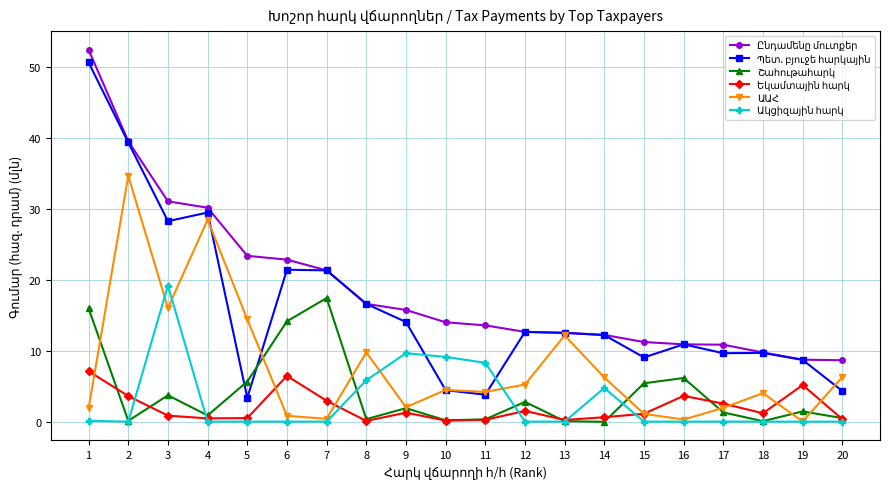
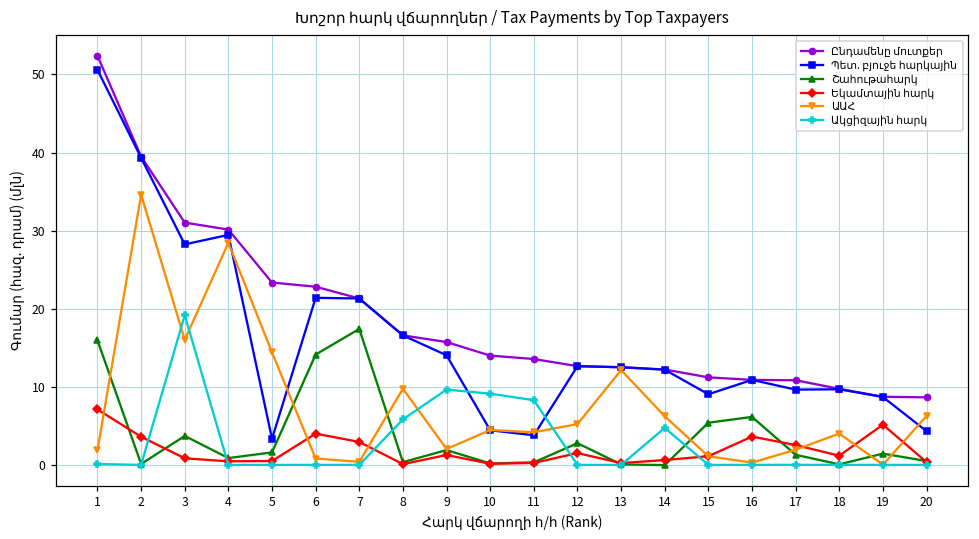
  {
    "Ընդամենը մուտքեր": {
      "1": 52,
      "3": 31,
      "4": 30,
      "5": 23,
      "6": 23,
      "9": 16,
      "10": 14,
      "11": 14,
      "15": 11,
      "17": 11,
      "20": 9
    },
    "Պետ. բյուջե հարկային": {
      "1": 51,
      "3": 28,
      "4": 29,
      "5": 3,
      "6": 21,
      "9": 14,
      "11": 4,
      "15": 9,
      "17": 10,
      "20": 4
    },
    "Շահութահարկ": {
      "1": 16,
      "3": 4,
      "4": 1,
-     "5": 6,
+     "5": 2,
      "6": 14,
      "7": 17,
      "12": 3,
      "14": 0,
      "15": 5,
      "16": 6,
      "17": 1,
      "19": 1
    },
    "Եկամտային հարկ": {
      "1": 7,
      "2": 4,
      "3": 1,
      "4": 0,
      "5": 1,
-     "6": 6,
+     "6": 4,
      "7": 3,
      "9": 1,
      "12": 2,
      "14": 1,
      "16": 4,
      "17": 3,
      "18": 1,
      "19": 5
    },
    "ԱԱՀ": {
      "1": 2,
      "2": 35,
      "3": 16,
      "4": 28,
      "5": 14,
      "6": 1,
      "7": 0,
      "8": 10,
      "11": 4,
      "12": 5,
      "13": 12,
      "14": 6,
      "17": 2,
      "18": 4,
      "20": 6
    },
    "Ակցիզային հարկ": {
      "1": 0,
      "3": 19,
      "4": 0,
      "5": 0,
      "6": 0,
      "7": 0,
      "8": 6,
      "9": 10,
      "10": 9,
      "11": 8,
      "12": 0,
      "14": 5,
      "15": 0,
      "17": 0
    }
  }
